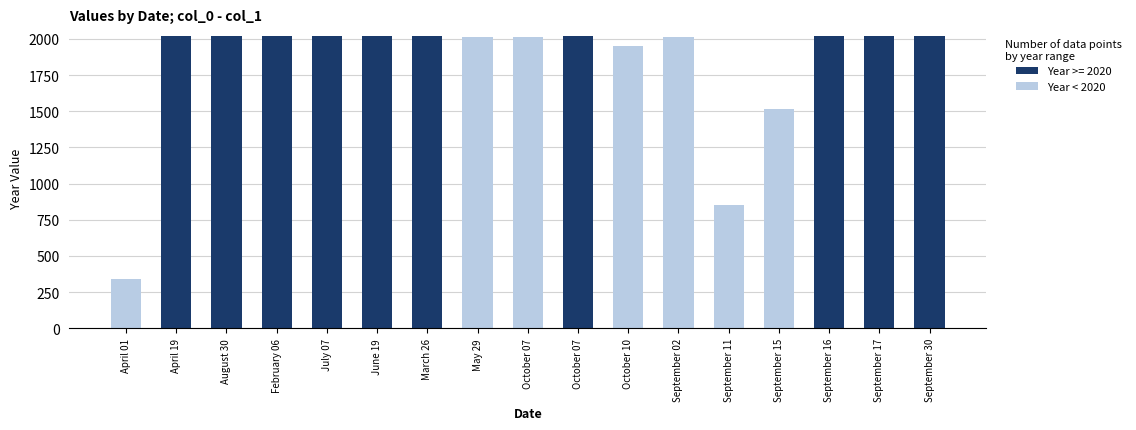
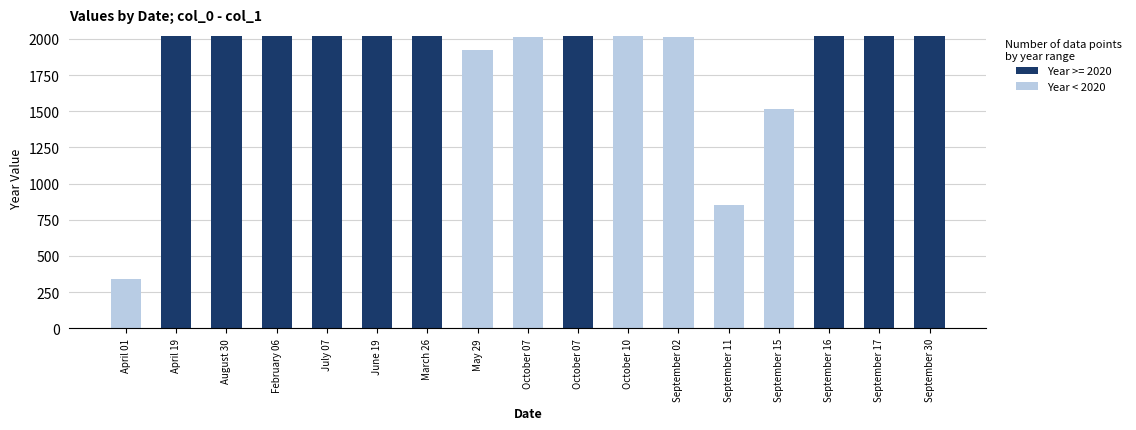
  {
    "Year >= 2020": {
      "April 01": 0,
      "April 19": 2020,
      "August 30": 2020,
      "February 06": 2020,
      "July 07": 2020,
      "June 19": 2020,
      "March 26": 2020,
      "May 29": 0,
      "October 10": 0,
      "September 02": 0,
      "September 11": 0,
      "September 15": 0,
      "September 16": 2020,
      "September 17": 2020,
      "September 30": 2020
    },
    "Year < 2020": {
      "April 01": 340,
      "April 19": 0,
      "August 30": 0,
      "February 06": 0,
      "July 07": 0,
      "June 19": 0,
      "March 26": 0,
-     "May 29": 2020,
-     "October 10": 1950,
+     "May 29": 1920,
+     "October 10": 2020,
      "September 02": 2020,
      "September 11": 850,
      "September 15": 1520,
      "September 16": 0,
      "September 17": 0,
      "September 30": 0
    }
  }
